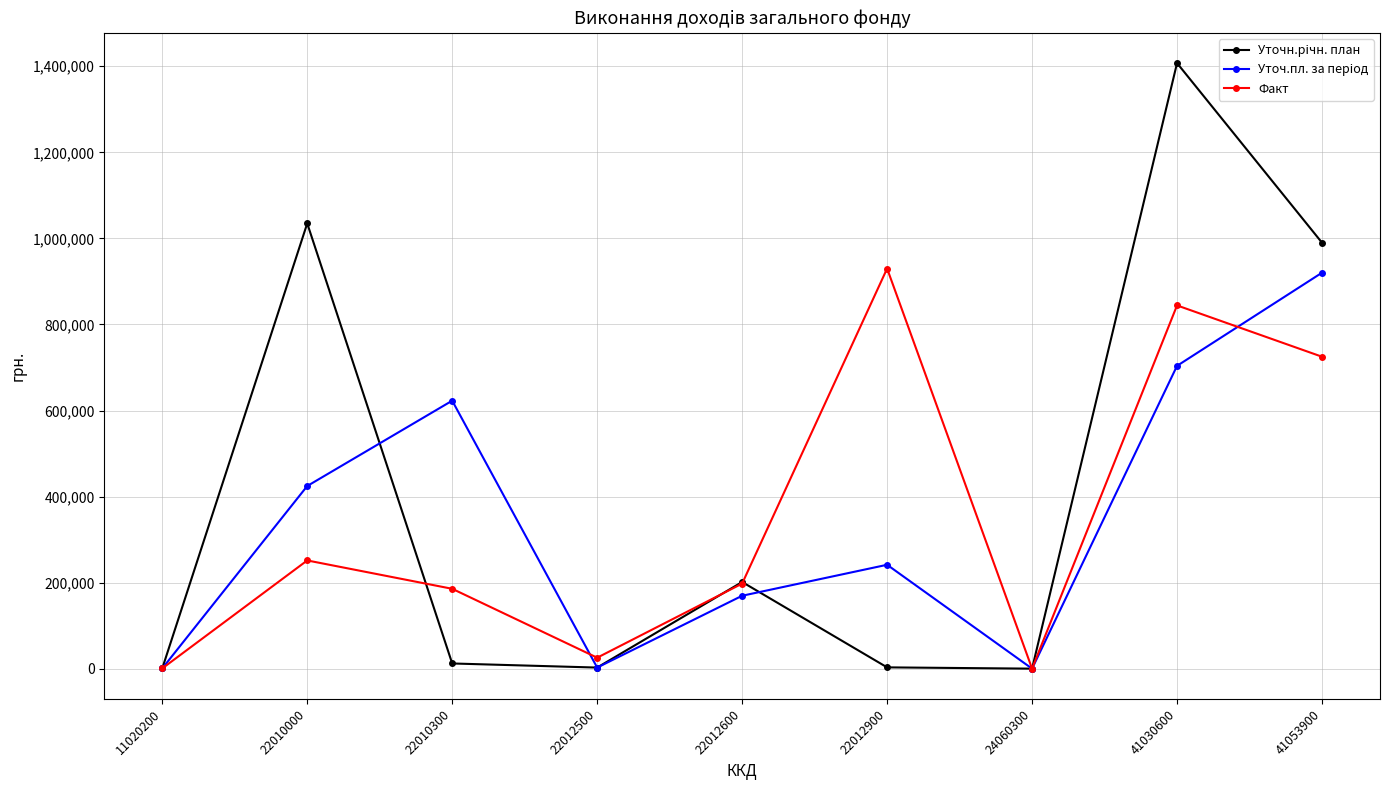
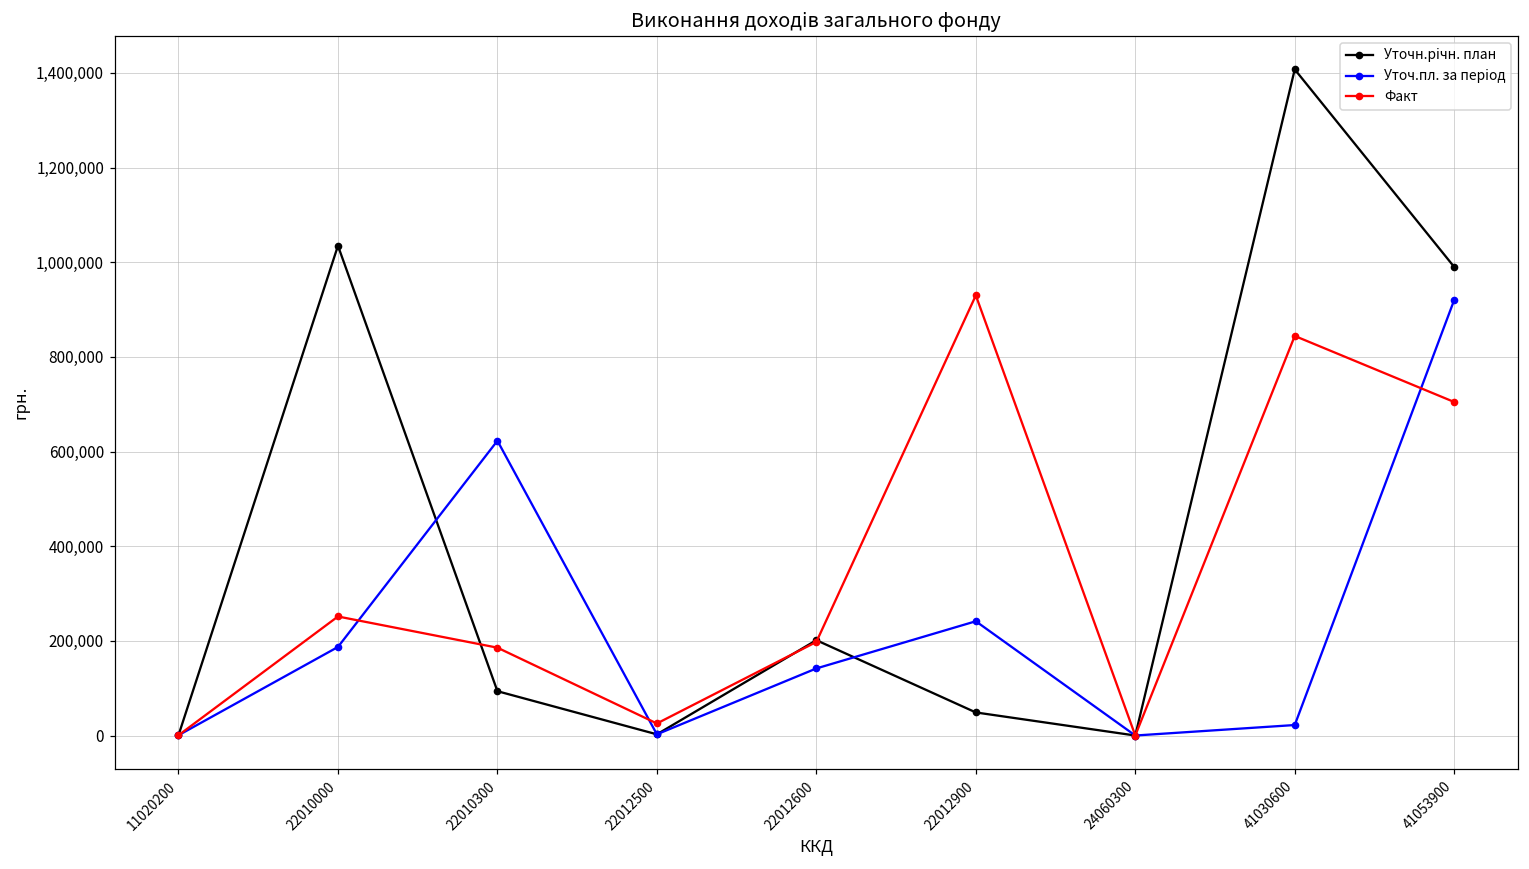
  {
    "Уточн.річн. план": {
      "22010000": "1,030,000",
-     "22010300": "10,000",
-     "22012900": "0",
+     "22010300": "90,000",
+     "22012900": "50,000",
      "41030600": "1,410,000",
      "41053900": "990,000"
    },
    "Уточ.пл. за період": {
-     "22010000": "420,000",
+     "22010000": "190,000",
      "22010300": "620,000",
-     "22012600": "170,000",
+     "22012600": "140,000",
      "22012900": "240,000",
-     "41030600": "700,000",
+     "41030600": "20,000",
      "41053900": "920,000"
    },
    "Факт": {
      "22010000": "250,000",
      "22010300": "190,000",
      "22012500": "30,000",
      "22012900": "930,000",
      "41030600": "840,000",
-     "41053900": "730,000"
+     "41053900": "700,000"
    }
  }
